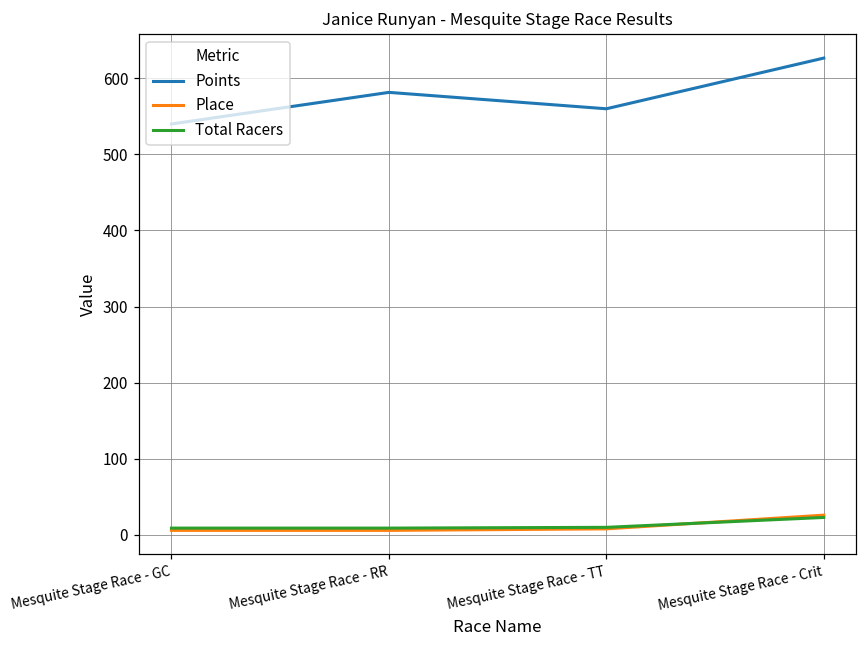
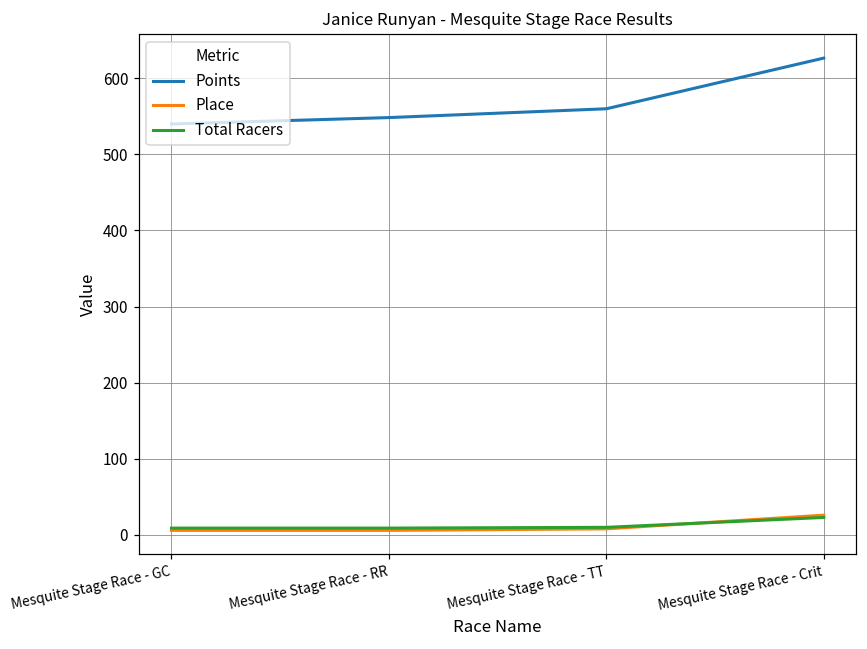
  {
    "Points": {
-     "Mesquite Stage Race - RR": 580,
+     "Mesquite Stage Race - RR": 550,
      "Mesquite Stage Race - TT": 560,
      "Mesquite Stage Race - Crit": 630
    }
  }
